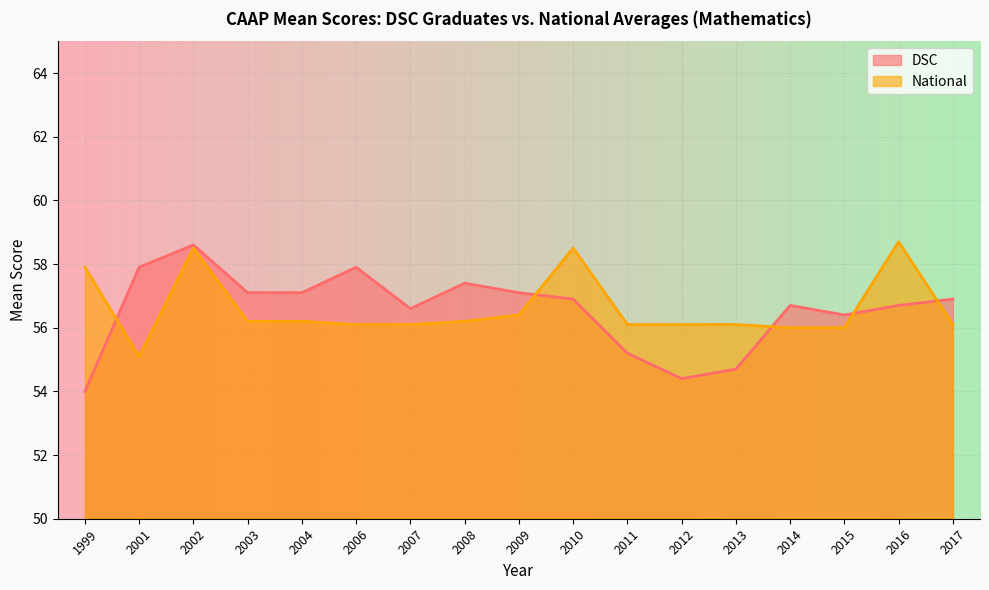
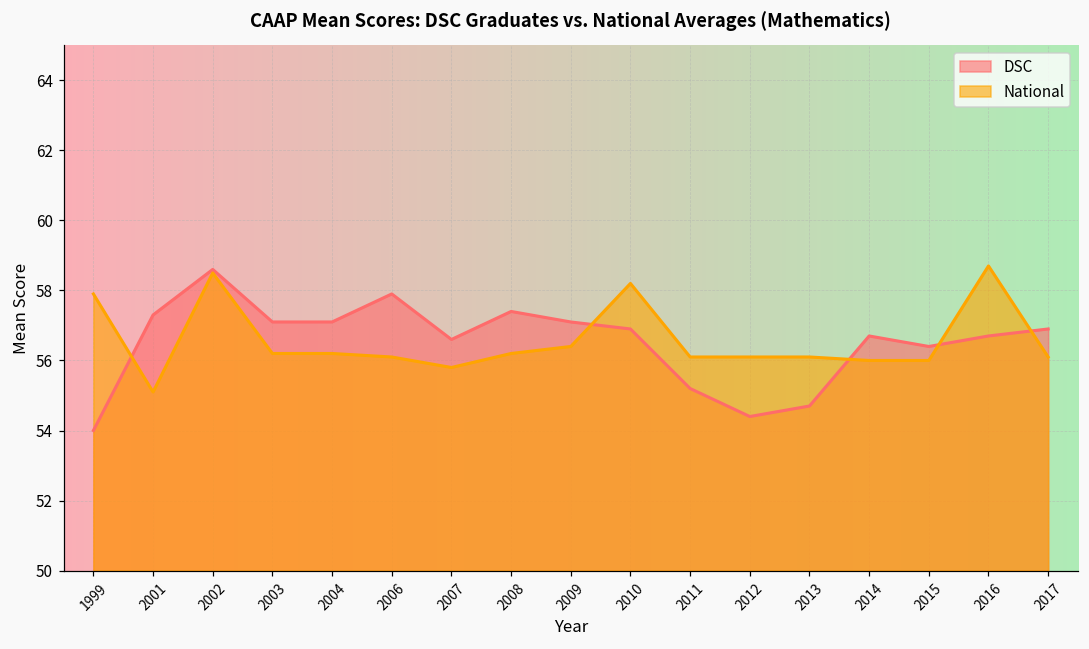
  {
    "DSC": {
      "1999": 54.0,
-     "2001": 57.9,
+     "2001": 57.3,
      "2002": 58.6,
      "2003": 57.1,
      "2004": 57.1,
      "2006": 57.9,
      "2007": 56.6,
      "2008": 57.4,
      "2009": 57.1,
      "2010": 56.9,
      "2011": 55.2,
      "2012": 54.4,
      "2013": 54.7,
      "2014": 56.7,
      "2015": 56.4,
      "2016": 56.7,
      "2017": 56.9
    },
    "National": {
      "1999": 57.9,
      "2001": 55.1,
      "2002": 58.5,
      "2003": 56.2,
      "2004": 56.2,
      "2006": 56.1,
-     "2007": 56.1,
+     "2007": 55.8,
      "2008": 56.2,
      "2009": 56.4,
-     "2010": 58.5,
+     "2010": 58.2,
      "2011": 56.1,
      "2012": 56.1,
      "2013": 56.1,
      "2014": 56.0,
      "2015": 56.0,
      "2016": 58.7,
      "2017": 56.1
    }
  }
